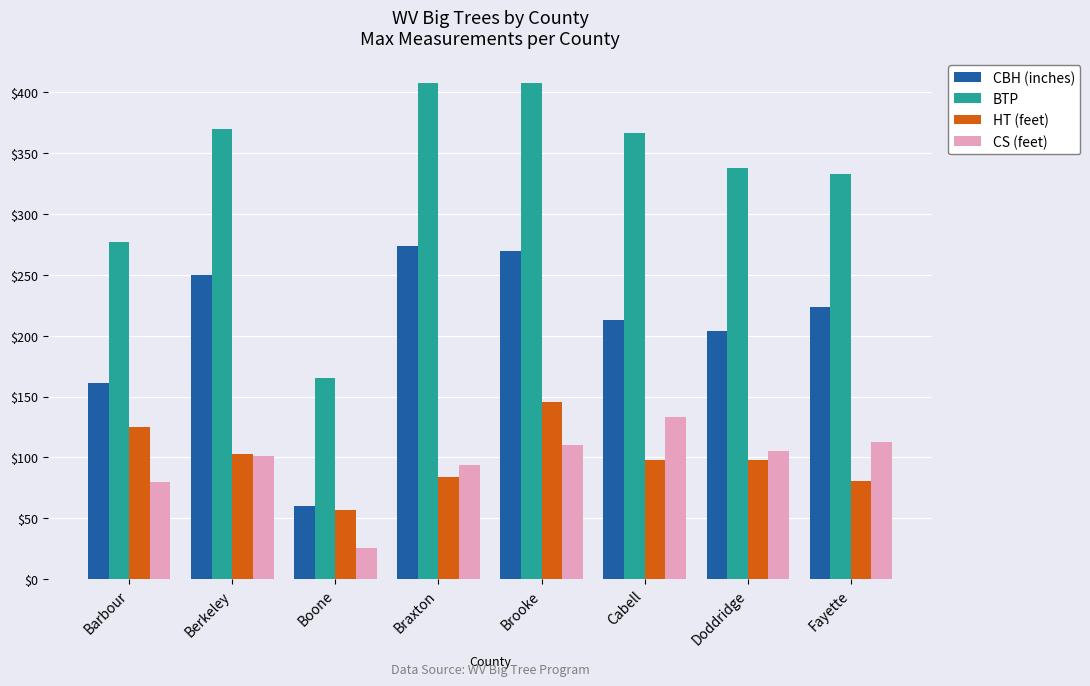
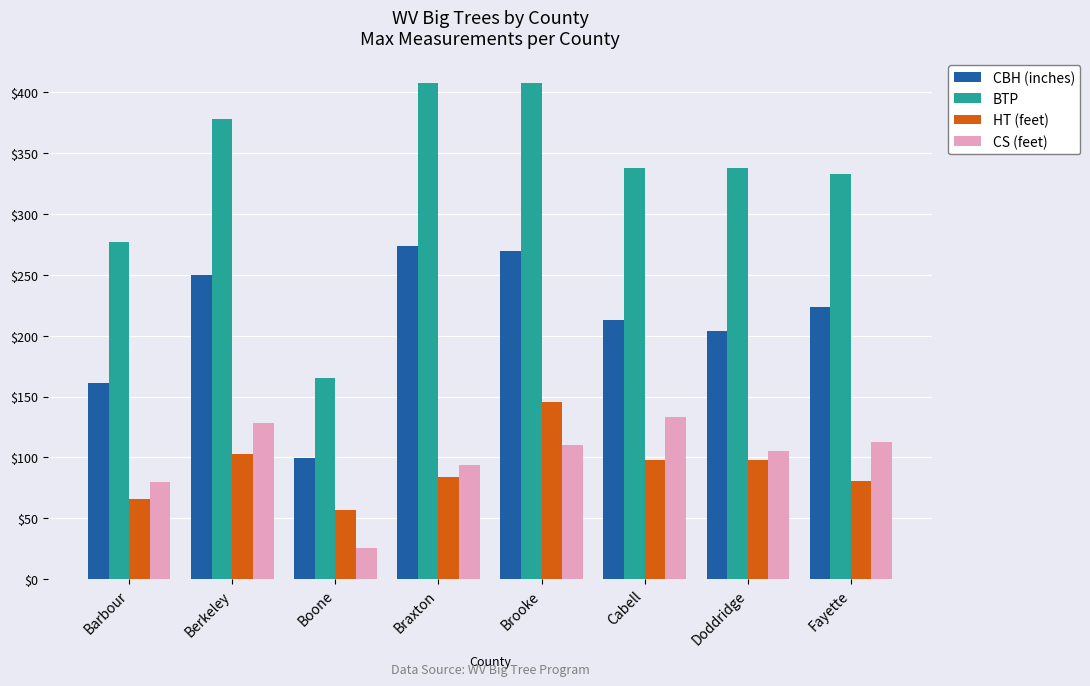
  {
    "CBH (inches)": {
      "Barbour": "$161",
      "Berkeley": "$250",
-     "Boone": "$60",
+     "Boone": "$100",
      "Braxton": "$274",
      "Brooke": "$270",
      "Cabell": "$213",
      "Doddridge": "$204",
      "Fayette": "$224"
    },
    "BTP": {
      "Barbour": "$277",
-     "Berkeley": "$370",
+     "Berkeley": "$378",
      "Boone": "$165",
      "Braxton": "$408",
      "Brooke": "$408",
-     "Cabell": "$367",
+     "Cabell": "$338",
      "Doddridge": "$338",
      "Fayette": "$333"
    },
    "HT (feet)": {
-     "Barbour": "$125",
+     "Barbour": "$66",
      "Berkeley": "$103",
      "Boone": "$57",
      "Braxton": "$84",
      "Brooke": "$146",
      "Cabell": "$98",
      "Doddridge": "$98",
      "Fayette": "$81"
    },
    "CS (feet)": {
      "Barbour": "$80",
-     "Berkeley": "$101",
+     "Berkeley": "$128",
      "Boone": "$26",
      "Braxton": "$94",
      "Brooke": "$110",
      "Cabell": "$133",
      "Doddridge": "$105",
      "Fayette": "$113"
    }
  }
